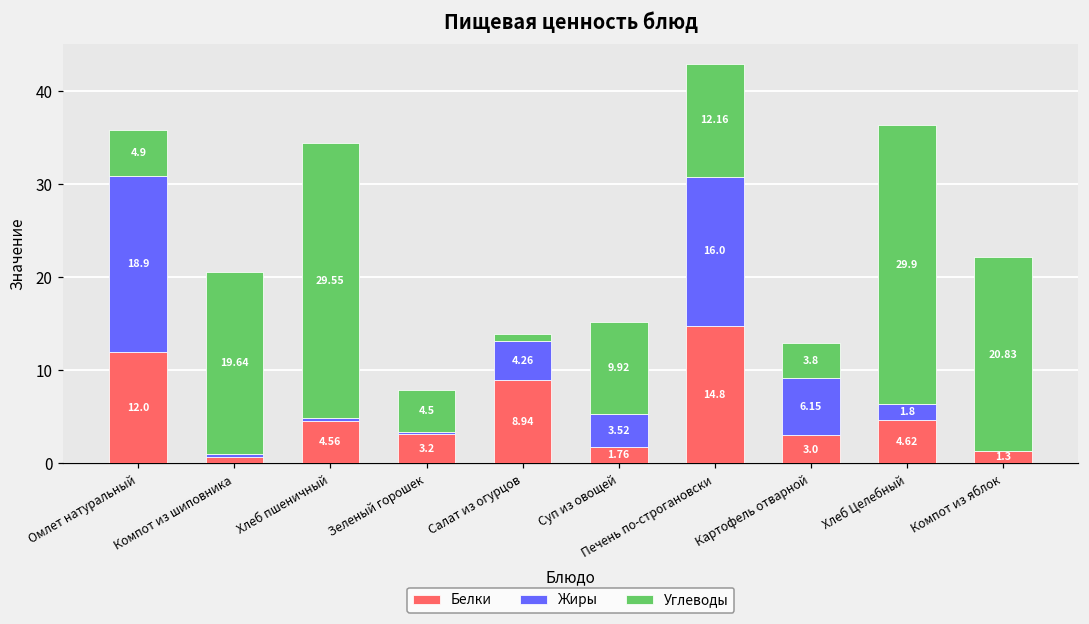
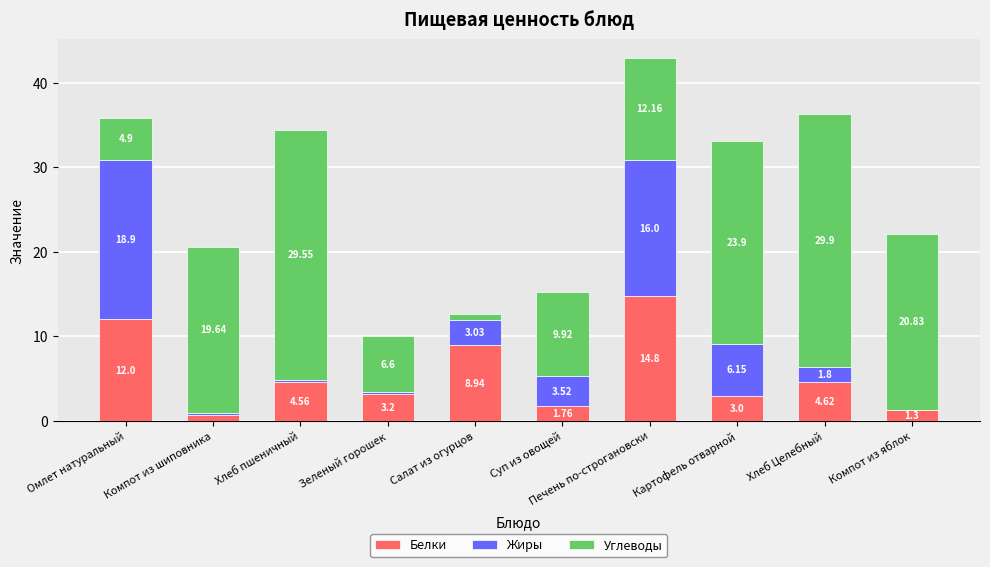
  {
    "Белки": {
      "Омлет натуральный": 12.0,
      "Хлеб пшеничный": 4.56,
      "Зеленый горошек": 3.2,
      "Салат из огурцов": 8.94,
      "Суп из овощей": 1.76,
      "Печень по-строгановски": 14.8,
      "Картофель отварной": 3.0,
      "Хлеб Целебный": 4.62,
      "Компот из яблок": 1.3
    },
    "Жиры": {
      "Омлет натуральный": 18.9,
-     "Салат из огурцов": 4.26,
+     "Салат из огурцов": 3.03,
      "Суп из овощей": 3.52,
      "Печень по-строгановски": 16.0,
      "Картофель отварной": 6.15,
      "Хлеб Целебный": 1.8
    },
    "Углеводы": {
      "Омлет натуральный": 4.9,
      "Компот из шиповника": 19.64,
      "Хлеб пшеничный": 29.55,
-     "Зеленый горошек": 4.5,
+     "Зеленый горошек": 6.6,
      "Суп из овощей": 9.92,
      "Печень по-строгановски": 12.16,
-     "Картофель отварной": 3.8,
+     "Картофель отварной": 23.9,
      "Хлеб Целебный": 29.9,
      "Компот из яблок": 20.83
    }
  }
